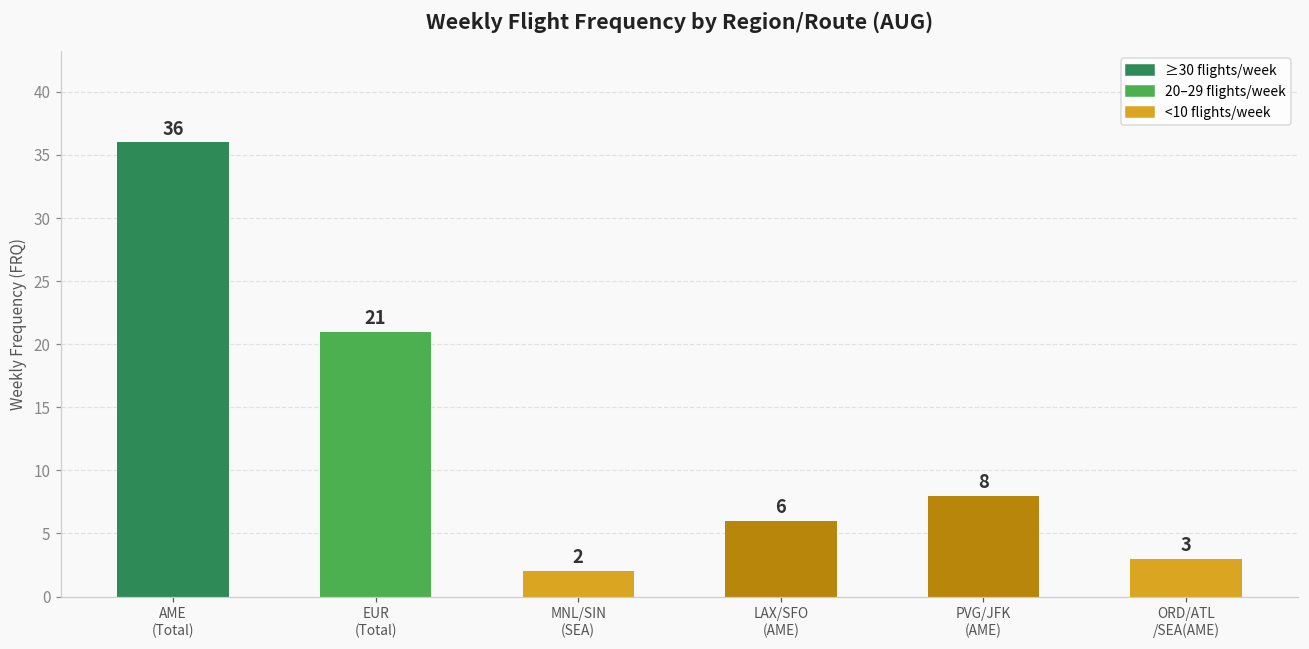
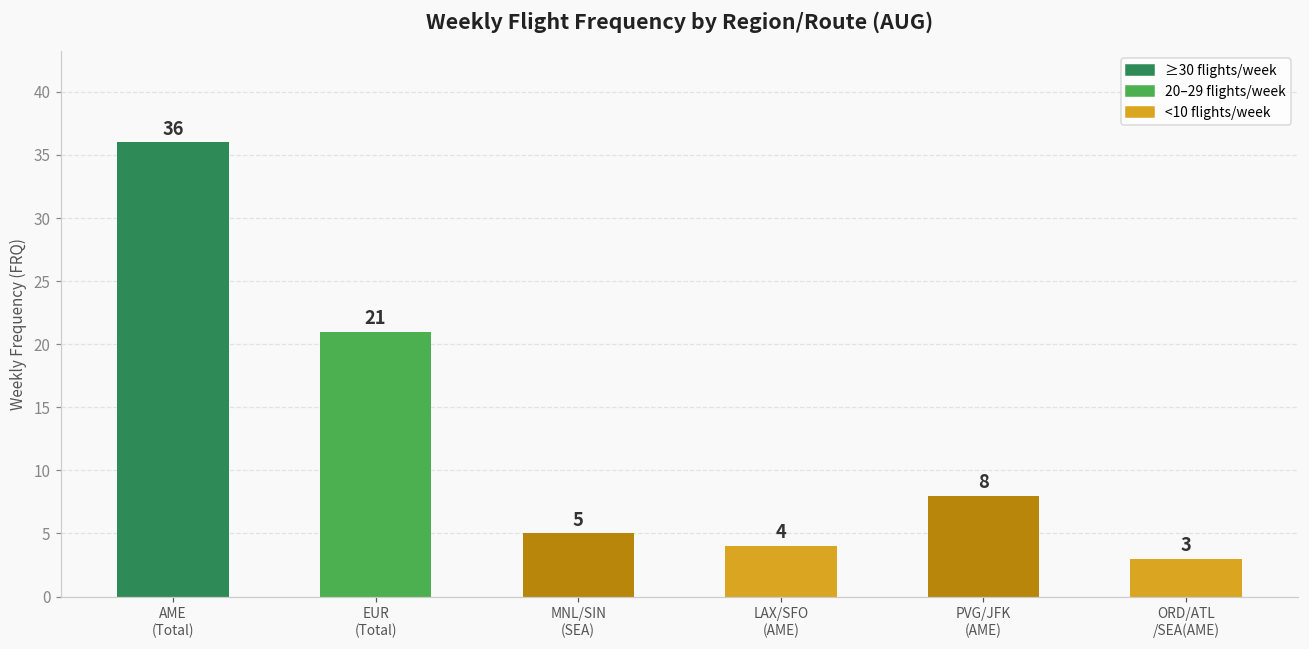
  {
    "AME (Total)": 36,
    "EUR (Total)": 21,
-   "MNL/SIN (SEA)": 2,
-   "LAX/SFO (AME)": 6,
+   "MNL/SIN (SEA)": 5,
+   "LAX/SFO (AME)": 4,
    "PVG/JFK (AME)": 8,
    "ORD/ATL /SEA(AME)": 3
  }
